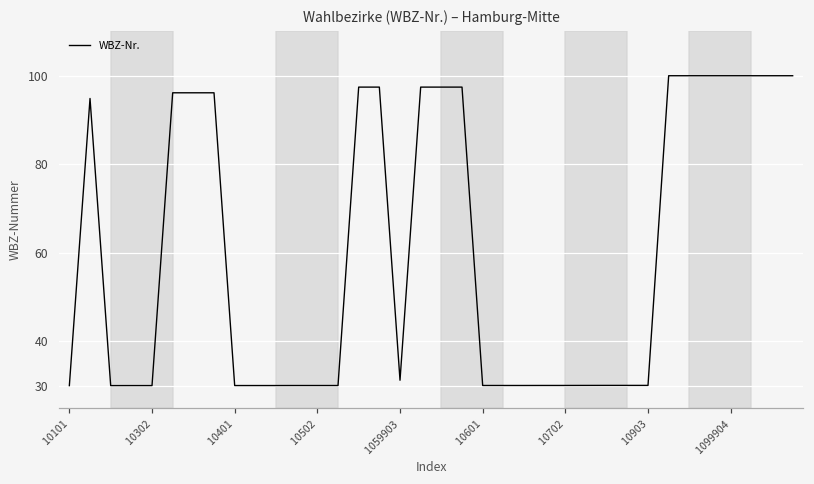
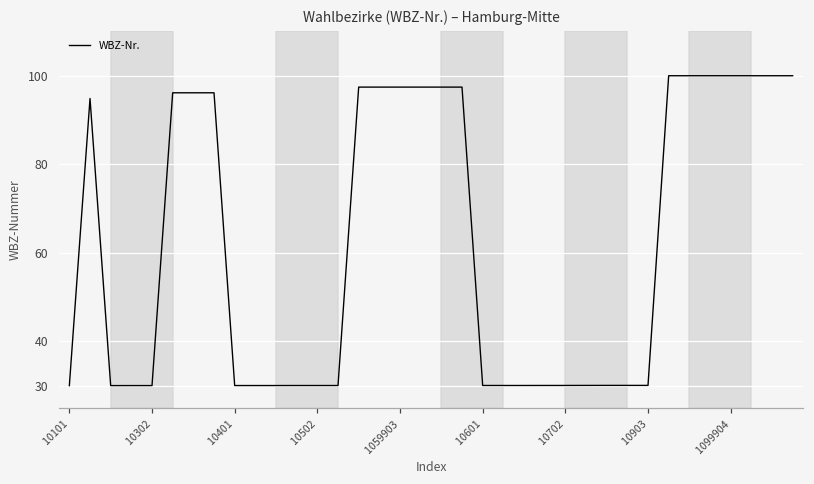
  {
    "10101": 30,
    "10302": 30,
    "10401": 30,
    "10502": 30,
-   "1059903": 31,
+   "1059903": 97,
    "10601": 30,
    "10702": 30,
    "10903": 30,
    "1099904": 100
  }
